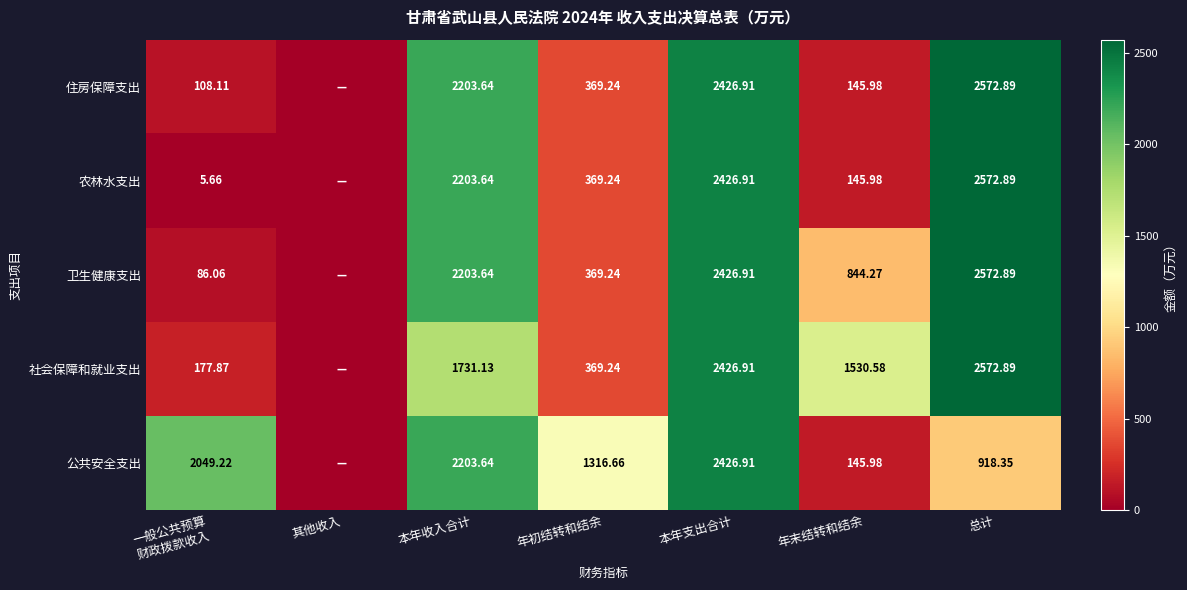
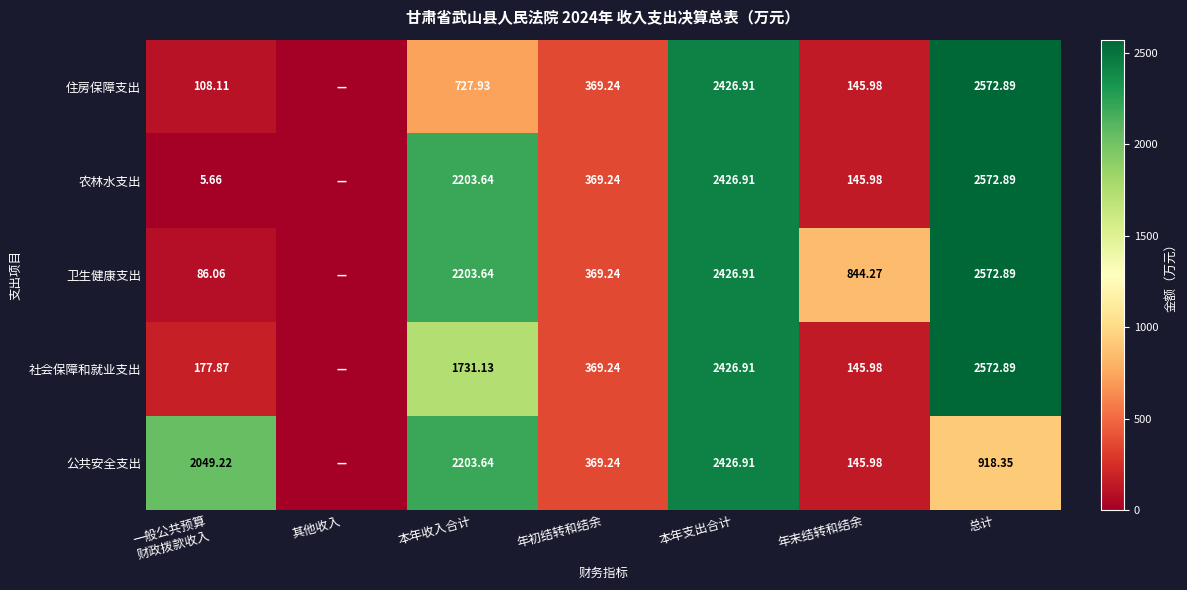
  {
    "住房保障支出": {
      "一般公共预算 财政拨款收入": 108.11,
-     "本年收入合计": 2203.64,
+     "本年收入合计": 727.93,
      "年初结转和结余": 369.24,
      "本年支出合计": 2426.91,
      "年末结转和结余": 145.98,
      "总计": 2572.89
    },
    "农林水支出": {
      "一般公共预算 财政拨款收入": 5.66,
      "本年收入合计": 2203.64,
      "年初结转和结余": 369.24,
      "本年支出合计": 2426.91,
      "年末结转和结余": 145.98,
      "总计": 2572.89
    },
    "卫生健康支出": {
      "一般公共预算 财政拨款收入": 86.06,
      "本年收入合计": 2203.64,
      "年初结转和结余": 369.24,
      "本年支出合计": 2426.91,
      "年末结转和结余": 844.27,
      "总计": 2572.89
    },
    "社会保障和就业支出": {
      "一般公共预算 财政拨款收入": 177.87,
      "本年收入合计": 1731.13,
      "年初结转和结余": 369.24,
      "本年支出合计": 2426.91,
-     "年末结转和结余": 1530.58,
+     "年末结转和结余": 145.98,
      "总计": 2572.89
    },
    "公共安全支出": {
      "一般公共预算 财政拨款收入": 2049.22,
      "本年收入合计": 2203.64,
-     "年初结转和结余": 1316.66,
+     "年初结转和结余": 369.24,
      "本年支出合计": 2426.91,
      "年末结转和结余": 145.98,
      "总计": 918.35
    }
  }
